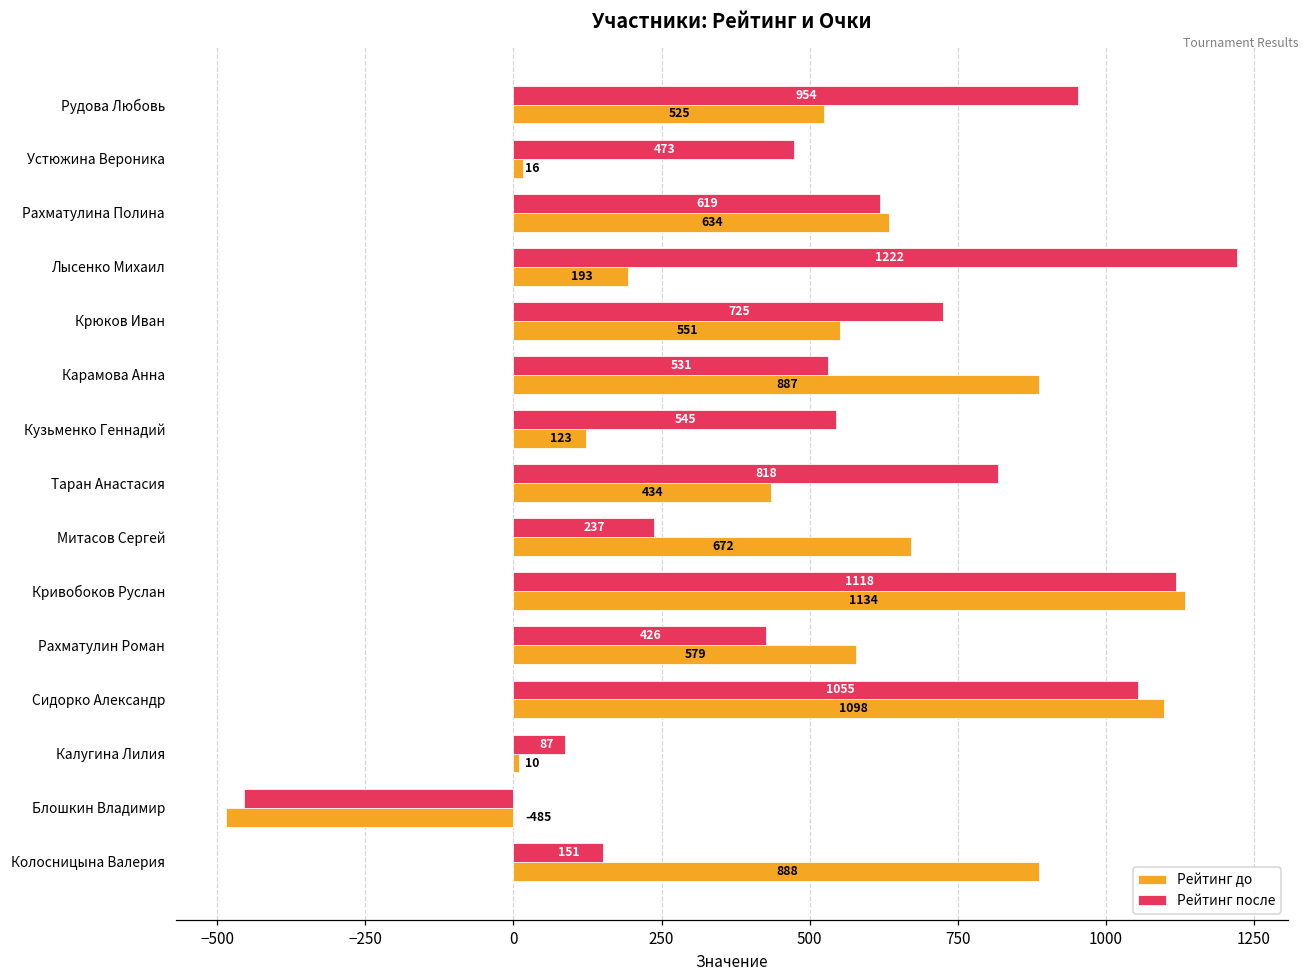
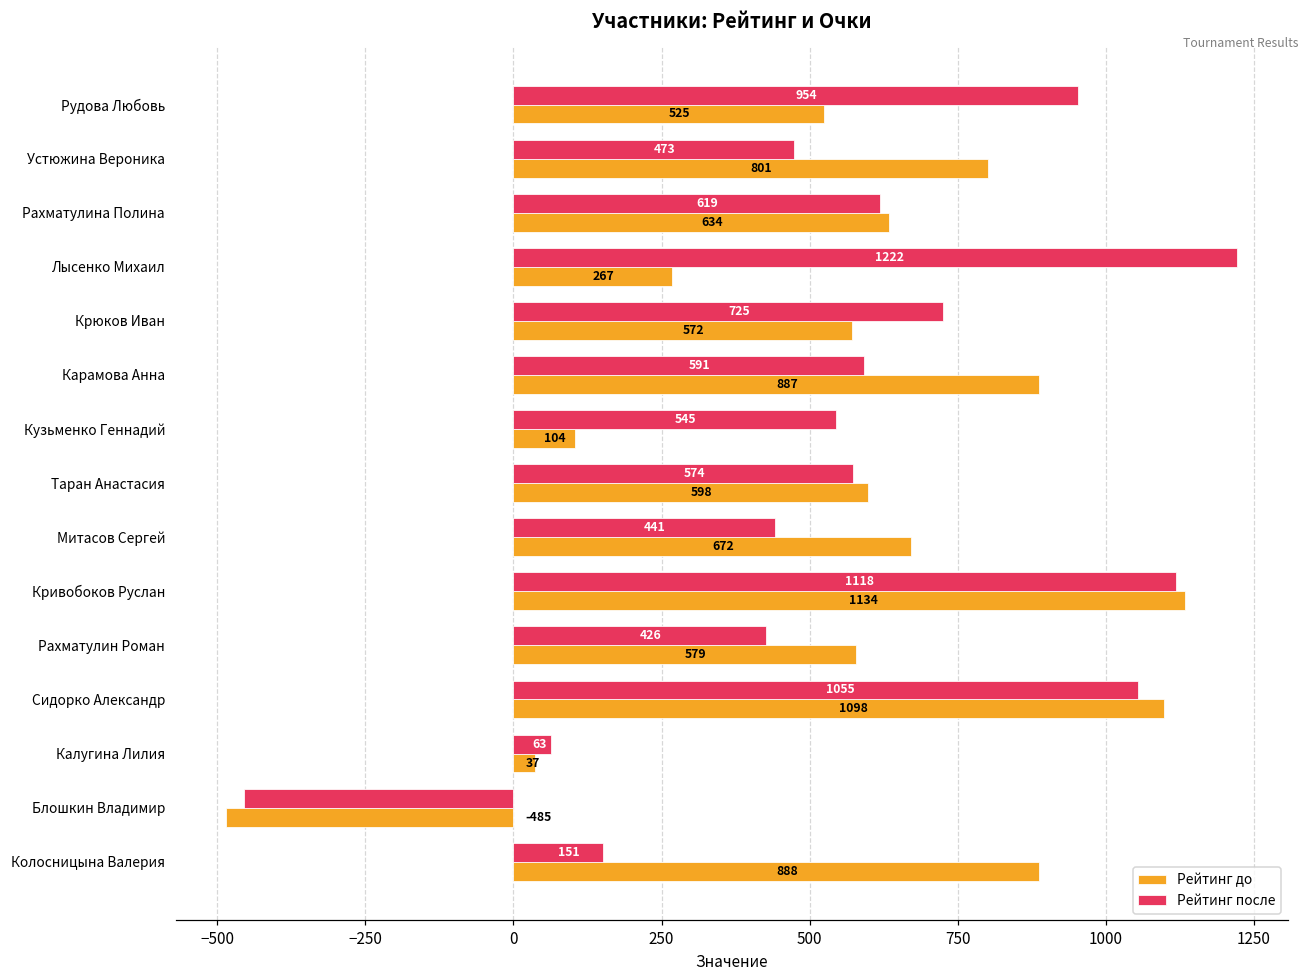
  {
    "Рейтинг до": {
      "Рудова Любовь": 525,
-     "Устюжина Вероника": 16,
+     "Устюжина Вероника": 801,
      "Рахматулина Полина": 634,
-     "Лысенко Михаил": 193,
-     "Крюков Иван": 551,
+     "Лысенко Михаил": 267,
+     "Крюков Иван": 572,
      "Карамова Анна": 887,
-     "Кузьменко Геннадий": 123,
-     "Таран Анастасия": 434,
+     "Кузьменко Геннадий": 104,
+     "Таран Анастасия": 598,
      "Митасов Сергей": 672,
      "Кривобоков Руслан": 1134,
      "Рахматулин Роман": 579,
      "Сидорко Александр": 1098,
-     "Калугина Лилия": 10,
+     "Калугина Лилия": 37,
      "Колосницына Валерия": 888
    },
    "Рейтинг после": {
      "Рудова Любовь": 954,
      "Устюжина Вероника": 473,
      "Рахматулина Полина": 619,
      "Лысенко Михаил": 1222,
      "Крюков Иван": 725,
-     "Карамова Анна": 531,
+     "Карамова Анна": 591,
      "Кузьменко Геннадий": 545,
-     "Таран Анастасия": 818,
-     "Митасов Сергей": 237,
+     "Таран Анастасия": 574,
+     "Митасов Сергей": 441,
      "Кривобоков Руслан": 1118,
      "Рахматулин Роман": 426,
      "Сидорко Александр": 1055,
-     "Калугина Лилия": 87,
+     "Калугина Лилия": 63,
      "Колосницына Валерия": 151
    }
  }
